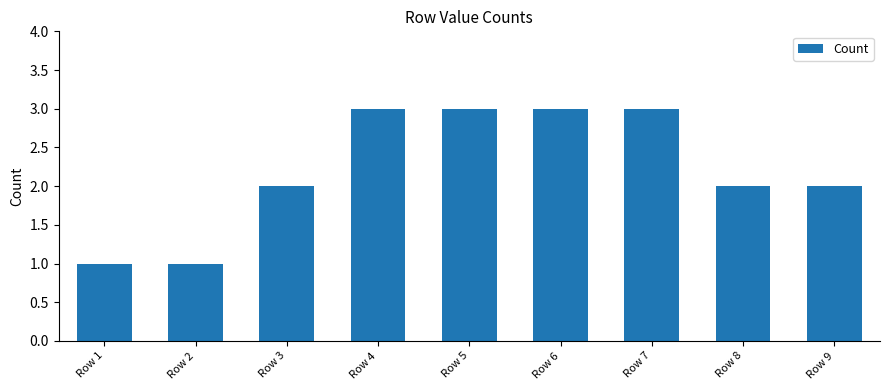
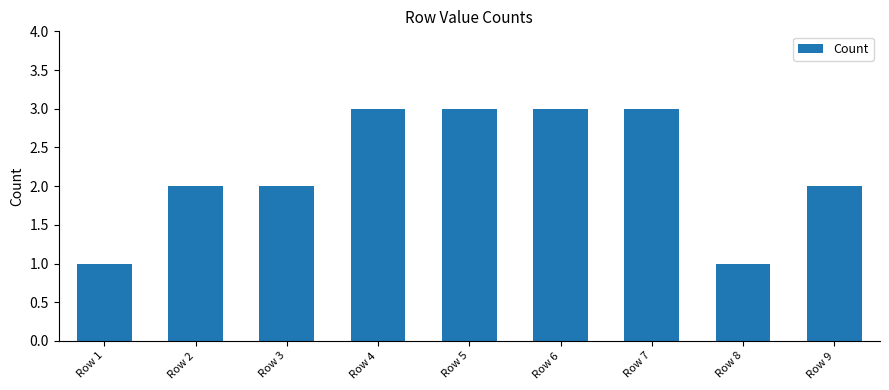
  {
    "Row 1": 1,
-   "Row 2": 1,
+   "Row 2": 2,
    "Row 3": 2,
    "Row 4": 3,
    "Row 5": 3,
    "Row 6": 3,
    "Row 7": 3,
-   "Row 8": 2,
+   "Row 8": 1,
    "Row 9": 2
  }
